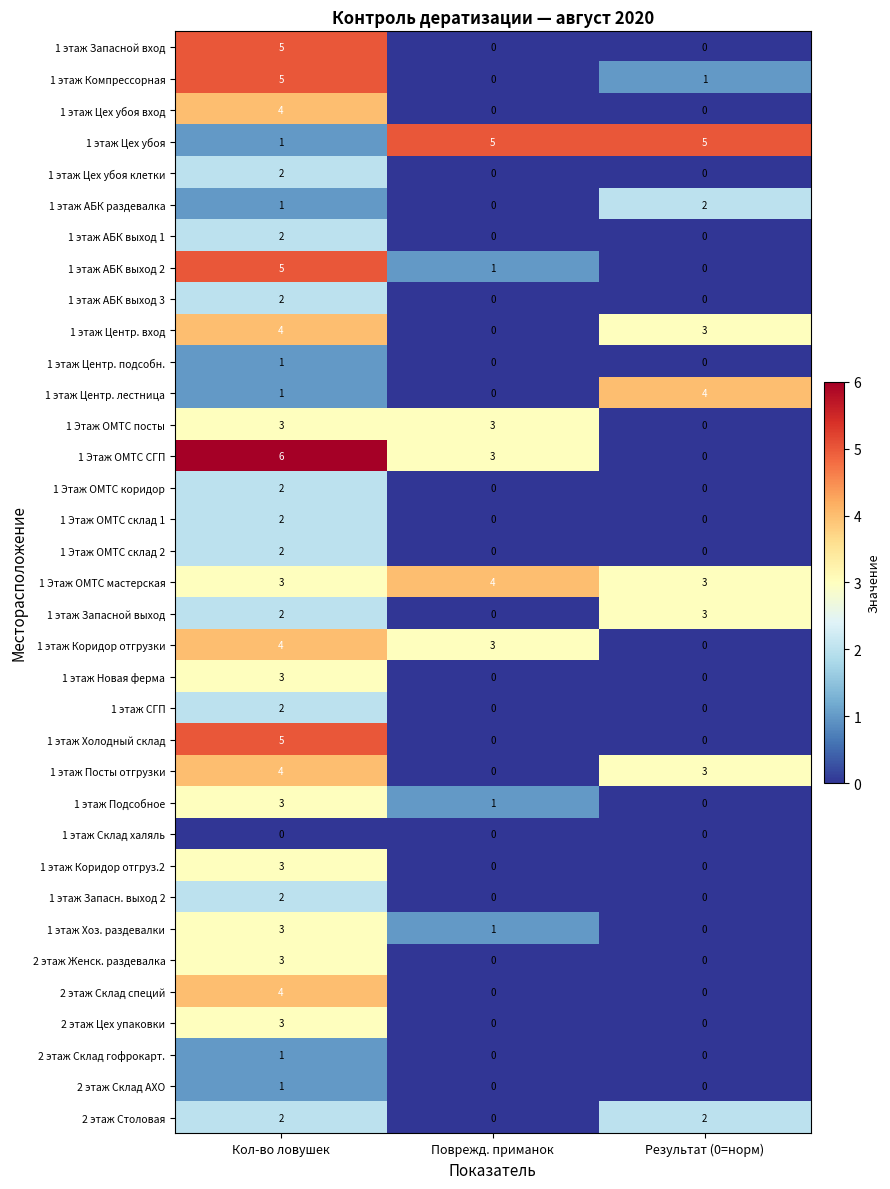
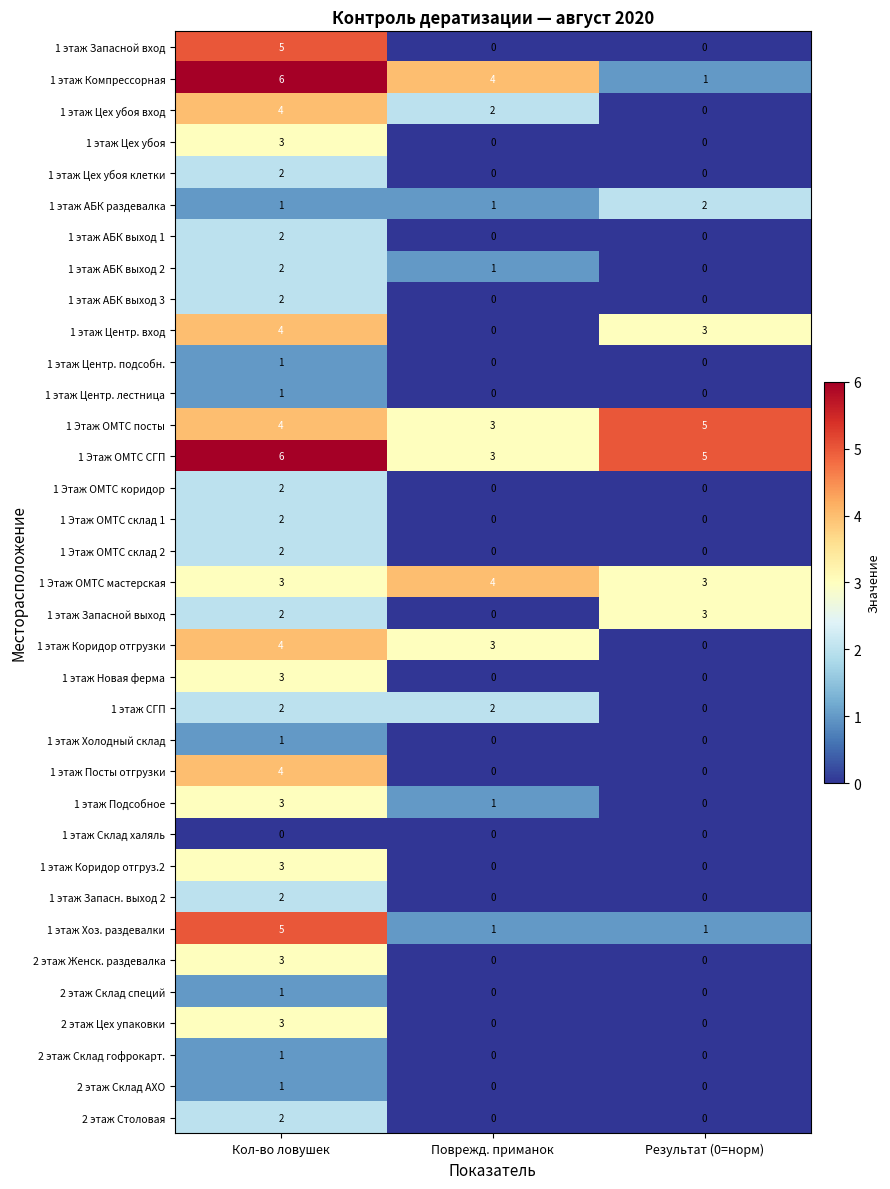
  {
    "1 этаж Запасной вход": {
      "Кол-во ловушек": 5,
      "Поврежд. приманок": 0,
      "Результат (0=норм)": 0
    },
    "1 этаж Компрессорная": {
-     "Кол-во ловушек": 5,
-     "Поврежд. приманок": 0,
+     "Кол-во ловушек": 6,
+     "Поврежд. приманок": 4,
      "Результат (0=норм)": 1
    },
    "1 этаж Цех убоя вход": {
      "Кол-во ловушек": 4,
-     "Поврежд. приманок": 0,
+     "Поврежд. приманок": 2,
      "Результат (0=норм)": 0
    },
    "1 этаж Цех убоя": {
-     "Кол-во ловушек": 1,
-     "Поврежд. приманок": 5,
-     "Результат (0=норм)": 5
+     "Кол-во ловушек": 3,
+     "Поврежд. приманок": 0,
+     "Результат (0=норм)": 0
    },
    "1 этаж Цех убоя клетки": {
      "Кол-во ловушек": 2,
      "Поврежд. приманок": 0,
      "Результат (0=норм)": 0
    },
    "1 этаж АБК раздевалка": {
      "Кол-во ловушек": 1,
-     "Поврежд. приманок": 0,
+     "Поврежд. приманок": 1,
      "Результат (0=норм)": 2
    },
    "1 этаж АБК выход 1": {
      "Кол-во ловушек": 2,
      "Поврежд. приманок": 0,
      "Результат (0=норм)": 0
    },
    "1 этаж АБК выход 2": {
-     "Кол-во ловушек": 5,
+     "Кол-во ловушек": 2,
      "Поврежд. приманок": 1,
      "Результат (0=норм)": 0
    },
    "1 этаж АБК выход 3": {
      "Кол-во ловушек": 2,
      "Поврежд. приманок": 0,
      "Результат (0=норм)": 0
    },
    "1 этаж Центр. вход": {
      "Кол-во ловушек": 4,
      "Поврежд. приманок": 0,
      "Результат (0=норм)": 3
    },
    "1 этаж Центр. подсобн.": {
      "Кол-во ловушек": 1,
      "Поврежд. приманок": 0,
      "Результат (0=норм)": 0
    },
    "1 этаж Центр. лестница": {
      "Кол-во ловушек": 1,
      "Поврежд. приманок": 0,
-     "Результат (0=норм)": 4
+     "Результат (0=норм)": 0
    },
    "1 Этаж ОМТС посты": {
-     "Кол-во ловушек": 3,
+     "Кол-во ловушек": 4,
      "Поврежд. приманок": 3,
-     "Результат (0=норм)": 0
+     "Результат (0=норм)": 5
    },
    "1 Этаж ОМТС СГП": {
      "Кол-во ловушек": 6,
      "Поврежд. приманок": 3,
-     "Результат (0=норм)": 0
+     "Результат (0=норм)": 5
    },
    "1 Этаж ОМТС коридор": {
      "Кол-во ловушек": 2,
      "Поврежд. приманок": 0,
      "Результат (0=норм)": 0
    },
    "1 Этаж ОМТС склад 1": {
      "Кол-во ловушек": 2,
      "Поврежд. приманок": 0,
      "Результат (0=норм)": 0
    },
    "1 Этаж ОМТС склад 2": {
      "Кол-во ловушек": 2,
      "Поврежд. приманок": 0,
      "Результат (0=норм)": 0
    },
    "1 Этаж ОМТС мастерская": {
      "Кол-во ловушек": 3,
      "Поврежд. приманок": 4,
      "Результат (0=норм)": 3
    },
    "1 этаж Запасной выход": {
      "Кол-во ловушек": 2,
      "Поврежд. приманок": 0,
      "Результат (0=норм)": 3
    },
    "1 этаж Коридор отгрузки": {
      "Кол-во ловушек": 4,
      "Поврежд. приманок": 3,
      "Результат (0=норм)": 0
    },
    "1 этаж Новая ферма": {
      "Кол-во ловушек": 3,
      "Поврежд. приманок": 0,
      "Результат (0=норм)": 0
    },
    "1 этаж СГП": {
      "Кол-во ловушек": 2,
-     "Поврежд. приманок": 0,
+     "Поврежд. приманок": 2,
      "Результат (0=норм)": 0
    },
    "1 этаж Холодный склад": {
-     "Кол-во ловушек": 5,
+     "Кол-во ловушек": 1,
      "Поврежд. приманок": 0,
      "Результат (0=норм)": 0
    },
    "1 этаж Посты отгрузки": {
      "Кол-во ловушек": 4,
      "Поврежд. приманок": 0,
-     "Результат (0=норм)": 3
+     "Результат (0=норм)": 0
    },
    "1 этаж Подсобное": {
      "Кол-во ловушек": 3,
      "Поврежд. приманок": 1,
      "Результат (0=норм)": 0
    },
    "1 этаж Склад халяль": {
      "Кол-во ловушек": 0,
      "Поврежд. приманок": 0,
      "Результат (0=норм)": 0
    },
    "1 этаж Коридор отгруз.2": {
      "Кол-во ловушек": 3,
      "Поврежд. приманок": 0,
      "Результат (0=норм)": 0
    },
    "1 этаж Запасн. выход 2": {
      "Кол-во ловушек": 2,
      "Поврежд. приманок": 0,
      "Результат (0=норм)": 0
    },
    "1 этаж Хоз. раздевалки": {
-     "Кол-во ловушек": 3,
+     "Кол-во ловушек": 5,
      "Поврежд. приманок": 1,
-     "Результат (0=норм)": 0
+     "Результат (0=норм)": 1
    },
    "2 этаж Женск. раздевалка": {
      "Кол-во ловушек": 3,
      "Поврежд. приманок": 0,
      "Результат (0=норм)": 0
    },
    "2 этаж Склад специй": {
-     "Кол-во ловушек": 4,
+     "Кол-во ловушек": 1,
      "Поврежд. приманок": 0,
      "Результат (0=норм)": 0
    },
    "2 этаж Цех упаковки": {
      "Кол-во ловушек": 3,
      "Поврежд. приманок": 0,
      "Результат (0=норм)": 0
    },
    "2 этаж Склад гофрокарт.": {
      "Кол-во ловушек": 1,
      "Поврежд. приманок": 0,
      "Результат (0=норм)": 0
    },
    "2 этаж Склад АХО": {
      "Кол-во ловушек": 1,
      "Поврежд. приманок": 0,
      "Результат (0=норм)": 0
    },
    "2 этаж Столовая": {
      "Кол-во ловушек": 2,
      "Поврежд. приманок": 0,
-     "Результат (0=норм)": 2
+     "Результат (0=норм)": 0
    }
  }
